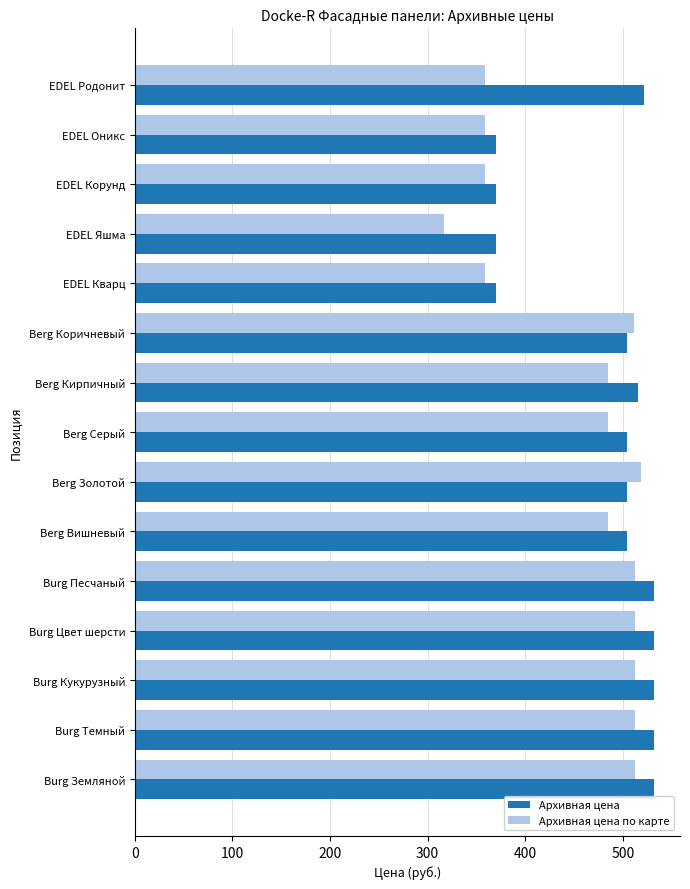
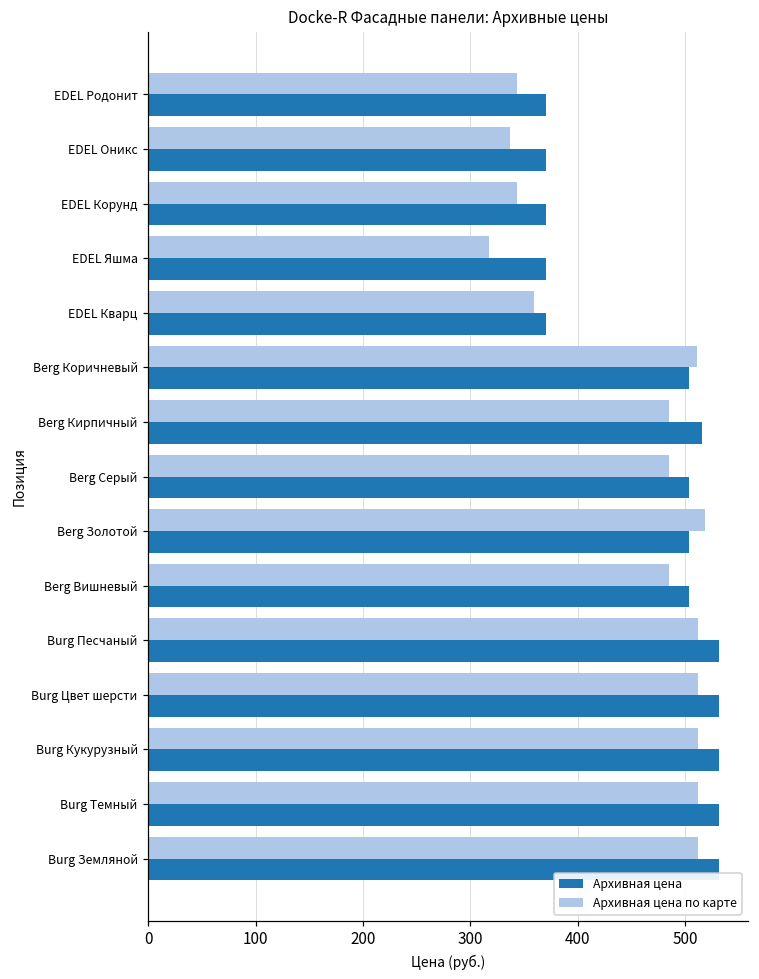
  {
    "Архивная цена": {
-     "EDEL Родонит": 520,
+     "EDEL Родонит": 370,
      "EDEL Оникс": 370,
      "EDEL Корунд": 370,
      "EDEL Яшма": 370,
      "EDEL Кварц": 370,
      "Berg Коричневый": 500,
      "Berg Кирпичный": 520,
      "Berg Серый": 500,
      "Berg Золотой": 500,
      "Berg Вишневый": 500,
      "Burg Песчаный": 530,
      "Burg Цвет шерсти": 530,
      "Burg Кукурузный": 530,
      "Burg Темный": 530,
      "Burg Земляной": 530
    },
    "Архивная цена по карте": {
-     "EDEL Родонит": 360,
-     "EDEL Оникс": 360,
-     "EDEL Корунд": 360,
+     "EDEL Родонит": 340,
+     "EDEL Оникс": 340,
+     "EDEL Корунд": 340,
      "EDEL Яшма": 320,
      "EDEL Кварц": 360,
      "Berg Коричневый": 510,
      "Berg Кирпичный": 490,
      "Berg Серый": 490,
      "Berg Золотой": 520,
      "Berg Вишневый": 490,
      "Burg Песчаный": 510,
      "Burg Цвет шерсти": 510,
      "Burg Кукурузный": 510,
      "Burg Темный": 510,
      "Burg Земляной": 510
    }
  }
